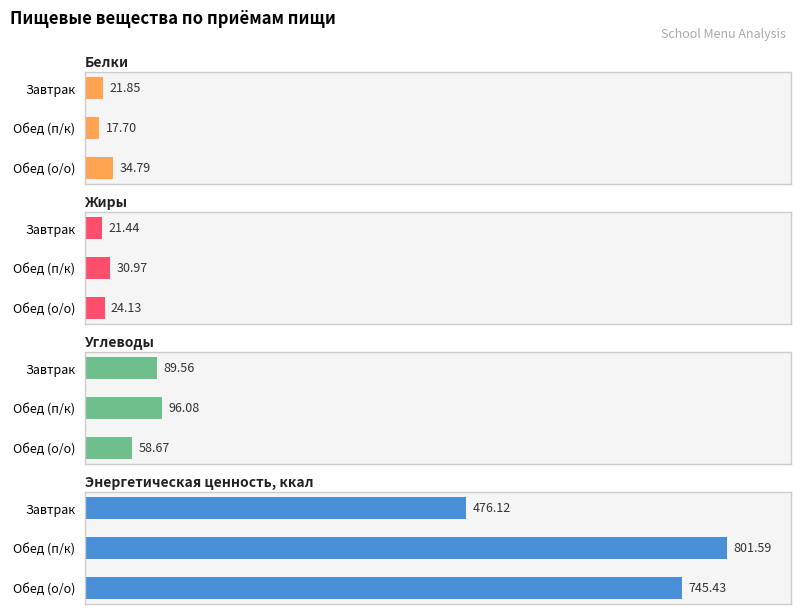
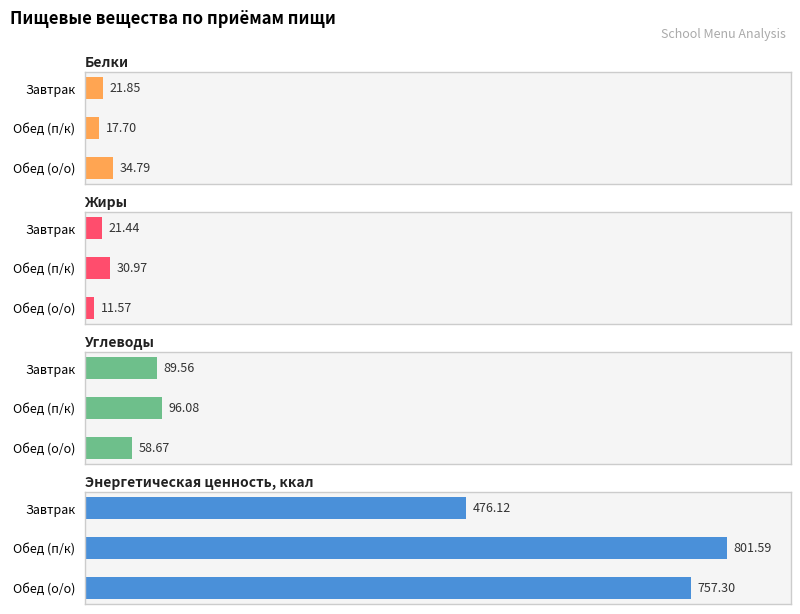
  {
    "Белки": {
      "Завтрак": 21.85,
      "Обед (п/к)": 17.70,
      "Обед (о/о)": 34.79
    },
    "Жиры": {
      "Завтрак": 21.44,
      "Обед (п/к)": 30.97,
-     "Обед (о/о)": 24.13
+     "Обед (о/о)": 11.57
    },
    "Углеводы": {
      "Завтрак": 89.56,
      "Обед (п/к)": 96.08,
      "Обед (о/о)": 58.67
    },
    "Энергетическая ценность, ккал": {
      "Завтрак": 476.12,
      "Обед (п/к)": 801.59,
-     "Обед (о/о)": 745.43
+     "Обед (о/о)": 757.30
    }
  }
